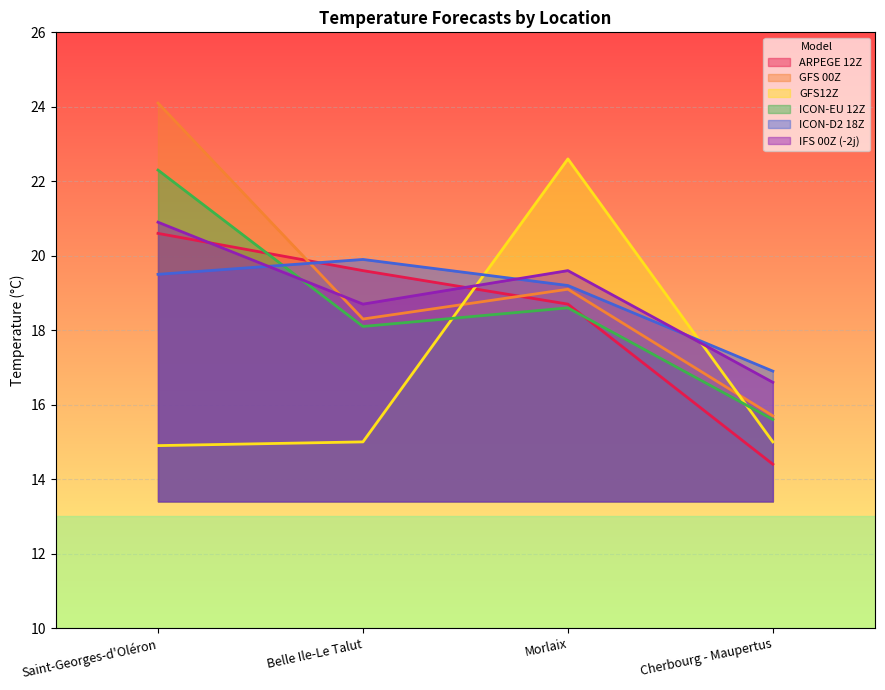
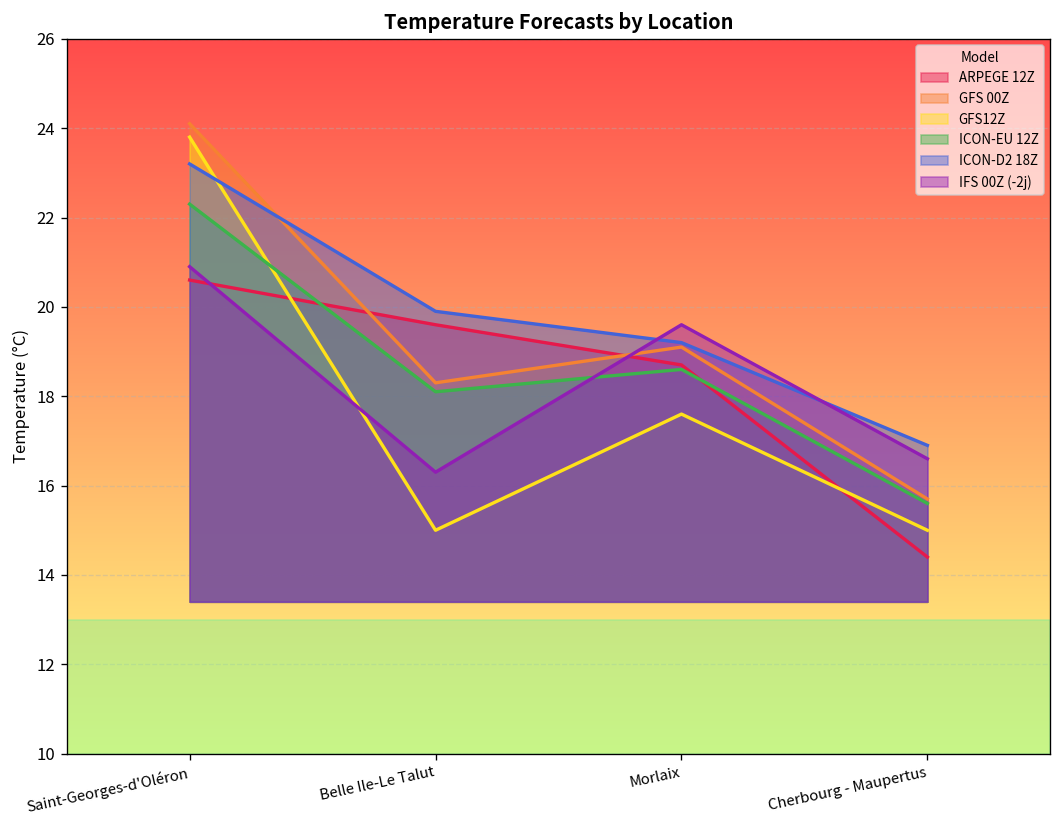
  {
    "ARPEGE 12Z": {
      "Saint-Georges-d'Oléron": 20.6,
      "Belle Ile-Le Talut": 19.6,
      "Morlaix": 18.7,
      "Cherbourg - Maupertus": 14.4
    },
    "GFS 00Z": {
      "Saint-Georges-d'Oléron": 24.1,
      "Belle Ile-Le Talut": 18.3,
      "Morlaix": 19.1,
      "Cherbourg - Maupertus": 15.7
    },
    "GFS12Z": {
-     "Saint-Georges-d'Oléron": 14.9,
+     "Saint-Georges-d'Oléron": 23.8,
      "Belle Ile-Le Talut": 15.0,
-     "Morlaix": 22.6,
+     "Morlaix": 17.6,
      "Cherbourg - Maupertus": 15.0
    },
    "ICON-EU 12Z": {
      "Saint-Georges-d'Oléron": 22.3,
      "Belle Ile-Le Talut": 18.1,
      "Morlaix": 18.6,
      "Cherbourg - Maupertus": 15.6
    },
    "ICON-D2 18Z": {
-     "Saint-Georges-d'Oléron": 19.5,
+     "Saint-Georges-d'Oléron": 23.2,
      "Belle Ile-Le Talut": 19.9,
      "Morlaix": 19.2,
      "Cherbourg - Maupertus": 16.9
    },
    "IFS 00Z (-2j)": {
      "Saint-Georges-d'Oléron": 20.9,
-     "Belle Ile-Le Talut": 18.7,
+     "Belle Ile-Le Talut": 16.3,
      "Morlaix": 19.6,
      "Cherbourg - Maupertus": 16.6
    }
  }
